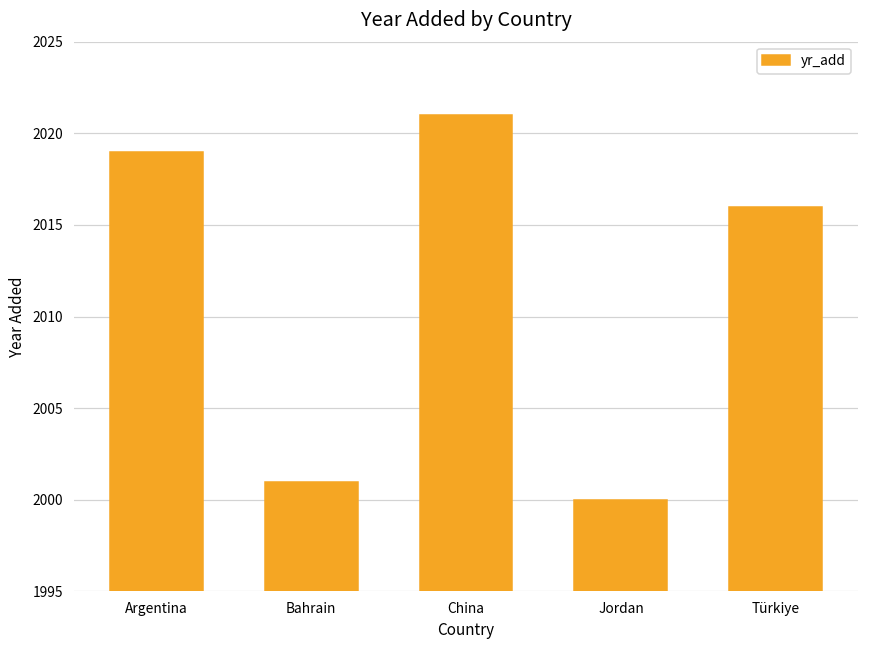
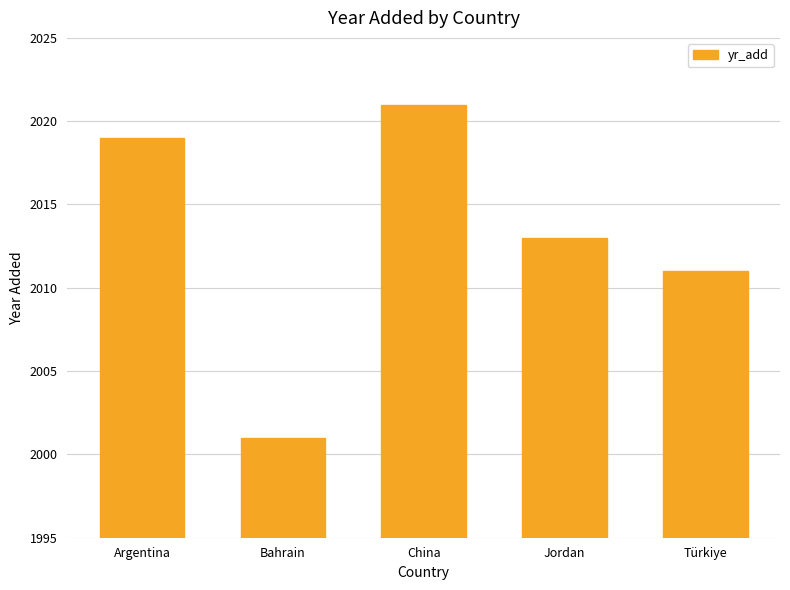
  {
    "Argentina": 2019,
    "Bahrain": 2001,
    "China": 2021,
-   "Jordan": 2000,
-   "Türkiye": 2016
+   "Jordan": 2013,
+   "Türkiye": 2011
  }
